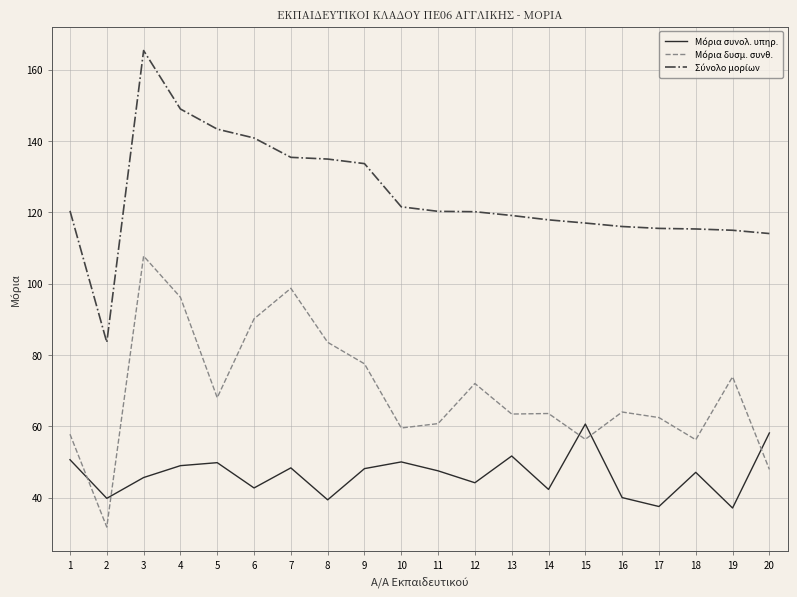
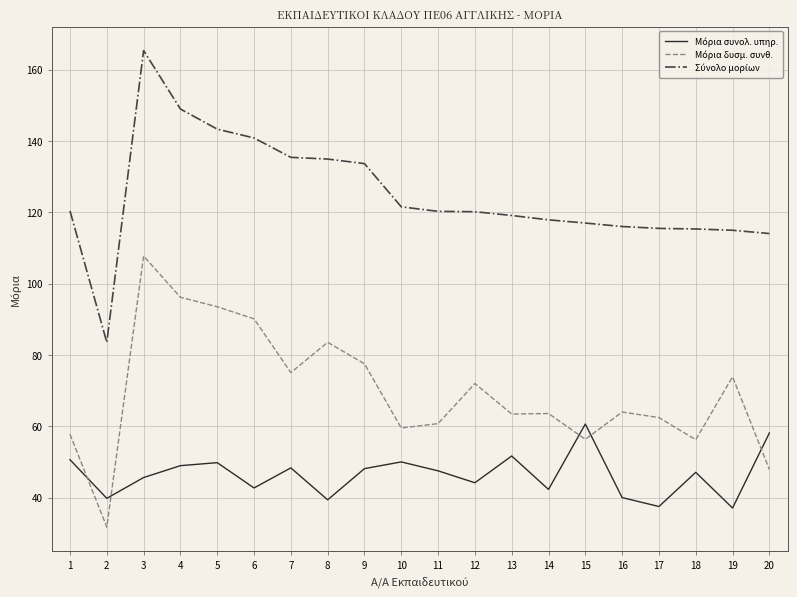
  {
    "Μόρια δυσμ. συνθ.": {
      "1": 58,
      "2": 32,
      "3": 108,
      "4": 96,
-     "5": 68,
+     "5": 94,
      "6": 90,
-     "7": 99,
+     "7": 75,
      "8": 84,
      "9": 78,
      "10": 60,
      "11": 61,
      "12": 72,
      "13": 63,
      "14": 64,
      "15": 56,
      "16": 64,
      "17": 62,
      "18": 56,
      "19": 74,
      "20": 48
    }
  }
